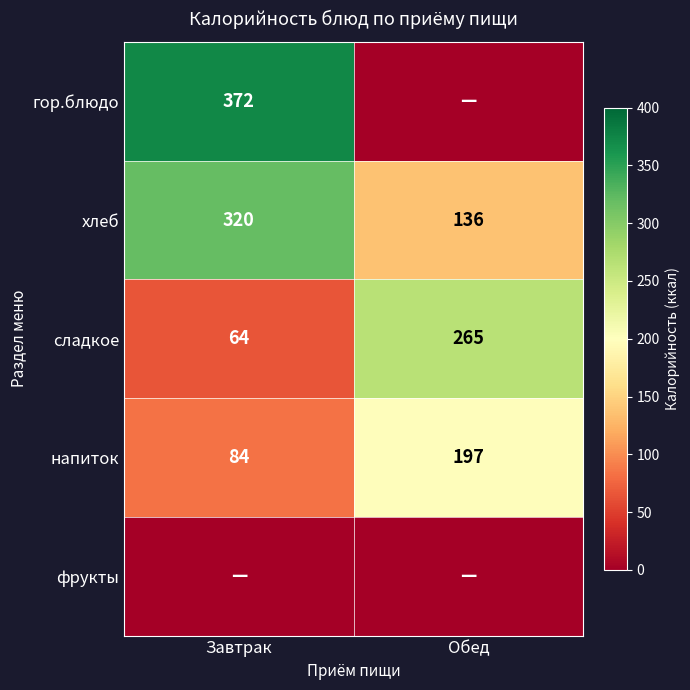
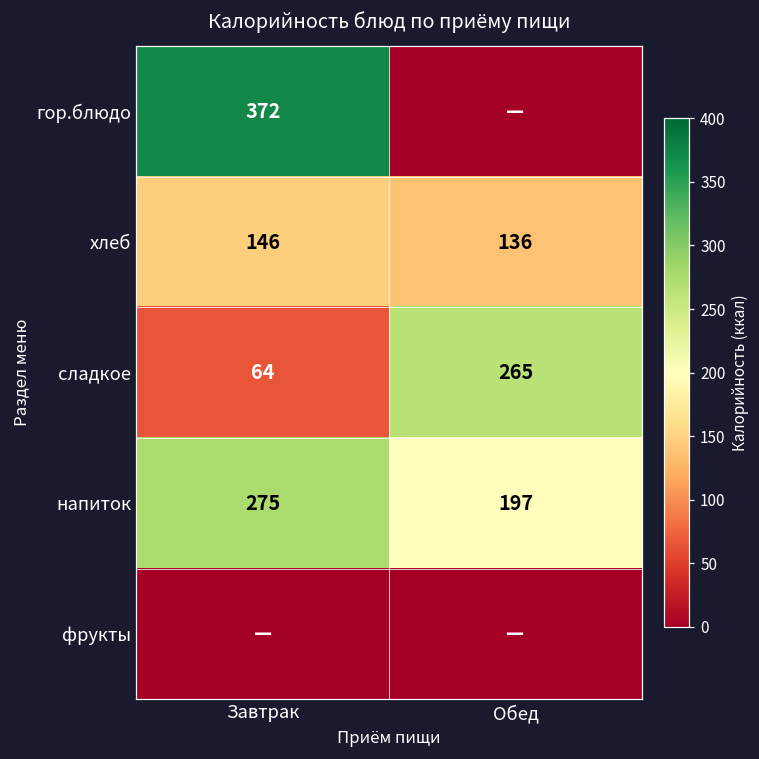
  {
    "гор.блюдо": {
      "Завтрак": 372
    },
    "хлеб": {
-     "Завтрак": 320,
+     "Завтрак": 146,
      "Обед": 136
    },
    "сладкое": {
      "Завтрак": 64,
      "Обед": 265
    },
    "напиток": {
-     "Завтрак": 84,
+     "Завтрак": 275,
      "Обед": 197
    }
  }
